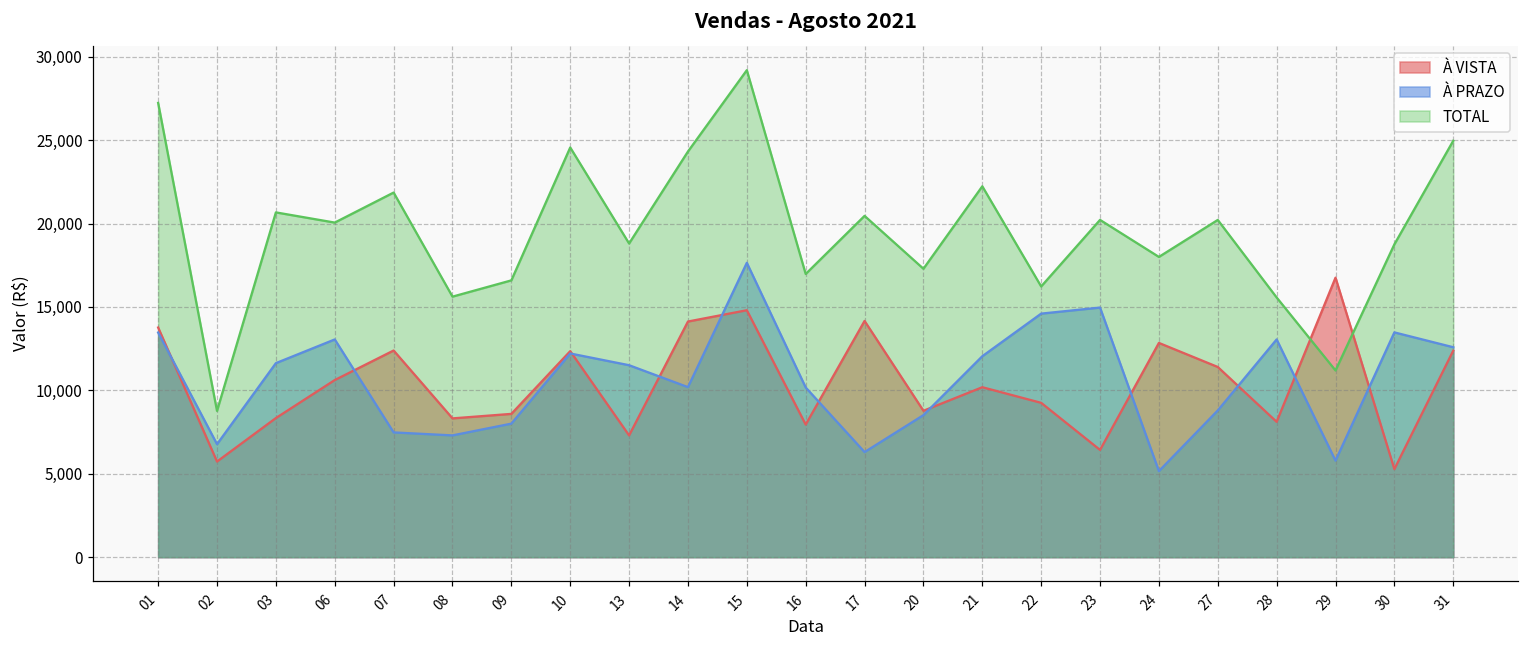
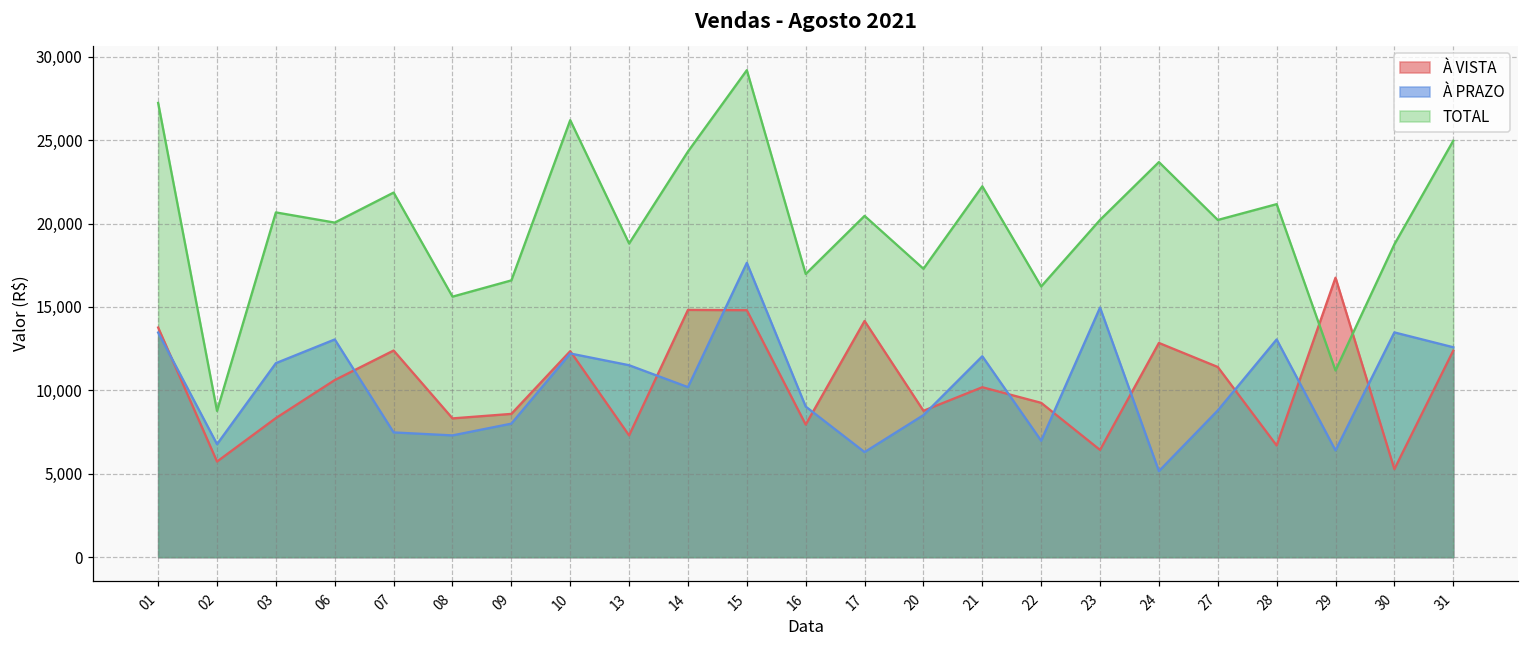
  {
    "À VISTA": {
      "01": "13,800",
      "02": "5,700",
      "03": "8,300",
      "06": "10,600",
      "07": "12,400",
      "08": "8,300",
      "09": "8,600",
      "13": "7,300",
-     "14": "14,100",
+     "14": "14,800",
      "15": "14,800",
      "16": "7,900",
      "17": "14,200",
      "20": "8,800",
      "21": "10,200",
      "22": "9,300",
      "23": "6,400",
      "24": "12,800",
      "27": "11,400",
-     "28": "8,100",
+     "28": "6,700",
      "29": "16,800",
      "30": "5,300",
      "31": "12,400"
    },
    "À PRAZO": {
      "01": "13,500",
      "02": "6,800",
      "03": "11,600",
      "06": "13,100",
      "07": "7,500",
      "08": "7,300",
      "09": "8,000",
      "13": "11,500",
      "14": "10,200",
      "15": "17,600",
-     "16": "10,200",
+     "16": "9,000",
      "17": "6,300",
      "20": "8,500",
      "21": "12,000",
-     "22": "14,600",
+     "22": "7,000",
      "23": "15,000",
      "24": "5,200",
      "27": "8,800",
      "28": "13,100",
-     "29": "5,800",
+     "29": "6,400",
      "30": "13,500",
      "31": "12,600"
    },
    "TOTAL": {
      "01": "27,200",
      "02": "8,800",
      "03": "20,700",
      "06": "20,100",
      "07": "21,900",
      "08": "15,600",
      "09": "16,600",
-     "10": "24,600",
+     "10": "26,200",
      "13": "18,800",
      "14": "24,300",
      "15": "29,200",
      "16": "17,000",
      "17": "20,500",
      "20": "17,300",
      "21": "22,200",
      "22": "16,200",
      "23": "20,200",
-     "24": "18,000",
+     "24": "23,700",
      "27": "20,200",
-     "28": "15,600",
+     "28": "21,200",
      "29": "11,200",
      "30": "18,800",
      "31": "25,000"
    }
  }
